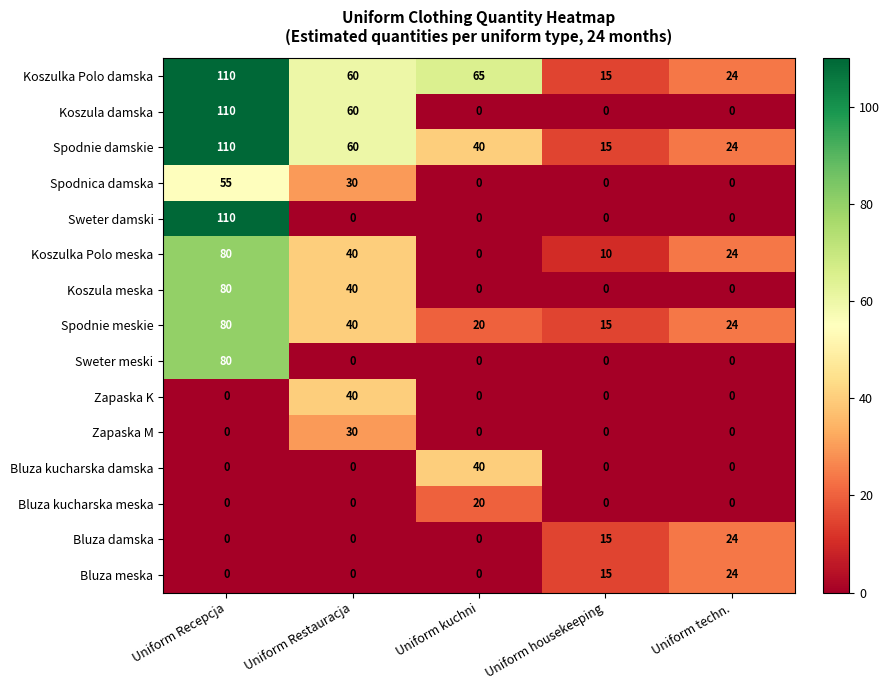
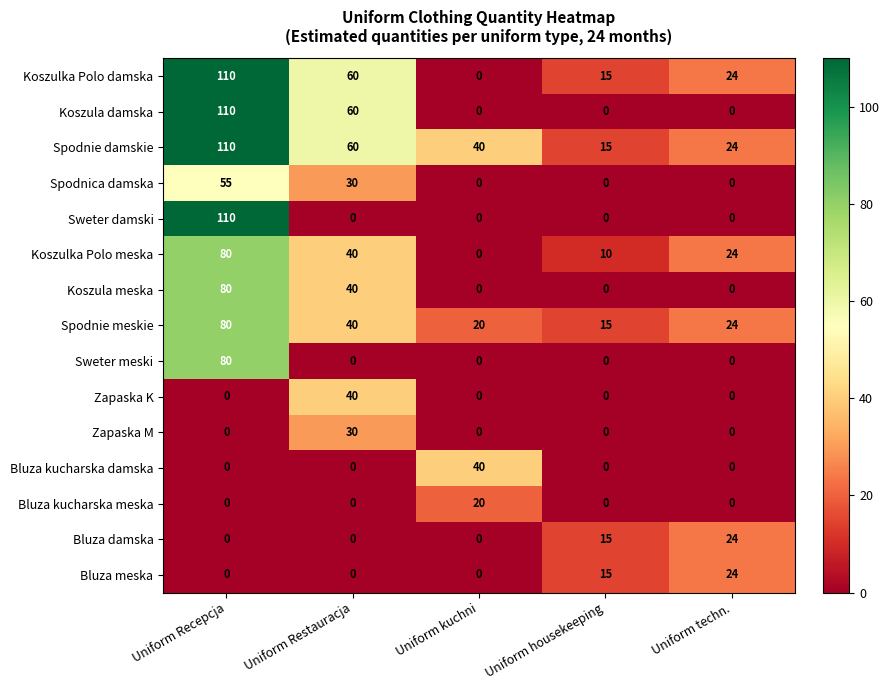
  {
    "Koszulka Polo damska": {
      "Uniform Recepcja": 110,
      "Uniform Restauracja": 60,
-     "Uniform kuchni": 65,
+     "Uniform kuchni": 0,
      "Uniform housekeeping": 15,
      "Uniform techn.": 24
    },
    "Koszula damska": {
      "Uniform Recepcja": 110,
      "Uniform Restauracja": 60,
      "Uniform kuchni": 0,
      "Uniform housekeeping": 0,
      "Uniform techn.": 0
    },
    "Spodnie damskie": {
      "Uniform Recepcja": 110,
      "Uniform Restauracja": 60,
      "Uniform kuchni": 40,
      "Uniform housekeeping": 15,
      "Uniform techn.": 24
    },
    "Spodnica damska": {
      "Uniform Recepcja": 55,
      "Uniform Restauracja": 30,
      "Uniform kuchni": 0,
      "Uniform housekeeping": 0,
      "Uniform techn.": 0
    },
    "Sweter damski": {
      "Uniform Recepcja": 110,
      "Uniform Restauracja": 0,
      "Uniform kuchni": 0,
      "Uniform housekeeping": 0,
      "Uniform techn.": 0
    },
    "Koszulka Polo meska": {
      "Uniform Recepcja": 80,
      "Uniform Restauracja": 40,
      "Uniform kuchni": 0,
      "Uniform housekeeping": 10,
      "Uniform techn.": 24
    },
    "Koszula meska": {
      "Uniform Recepcja": 80,
      "Uniform Restauracja": 40,
      "Uniform kuchni": 0,
      "Uniform housekeeping": 0,
      "Uniform techn.": 0
    },
    "Spodnie meskie": {
      "Uniform Recepcja": 80,
      "Uniform Restauracja": 40,
      "Uniform kuchni": 20,
      "Uniform housekeeping": 15,
      "Uniform techn.": 24
    },
    "Sweter meski": {
      "Uniform Recepcja": 80,
      "Uniform Restauracja": 0,
      "Uniform kuchni": 0,
      "Uniform housekeeping": 0,
      "Uniform techn.": 0
    },
    "Zapaska K": {
      "Uniform Recepcja": 0,
      "Uniform Restauracja": 40,
      "Uniform kuchni": 0,
      "Uniform housekeeping": 0,
      "Uniform techn.": 0
    },
    "Zapaska M": {
      "Uniform Recepcja": 0,
      "Uniform Restauracja": 30,
      "Uniform kuchni": 0,
      "Uniform housekeeping": 0,
      "Uniform techn.": 0
    },
    "Bluza kucharska damska": {
      "Uniform Recepcja": 0,
      "Uniform Restauracja": 0,
      "Uniform kuchni": 40,
      "Uniform housekeeping": 0,
      "Uniform techn.": 0
    },
    "Bluza kucharska meska": {
      "Uniform Recepcja": 0,
      "Uniform Restauracja": 0,
      "Uniform kuchni": 20,
      "Uniform housekeeping": 0,
      "Uniform techn.": 0
    },
    "Bluza damska": {
      "Uniform Recepcja": 0,
      "Uniform Restauracja": 0,
      "Uniform kuchni": 0,
      "Uniform housekeeping": 15,
      "Uniform techn.": 24
    },
    "Bluza meska": {
      "Uniform Recepcja": 0,
      "Uniform Restauracja": 0,
      "Uniform kuchni": 0,
      "Uniform housekeeping": 15,
      "Uniform techn.": 24
    }
  }
